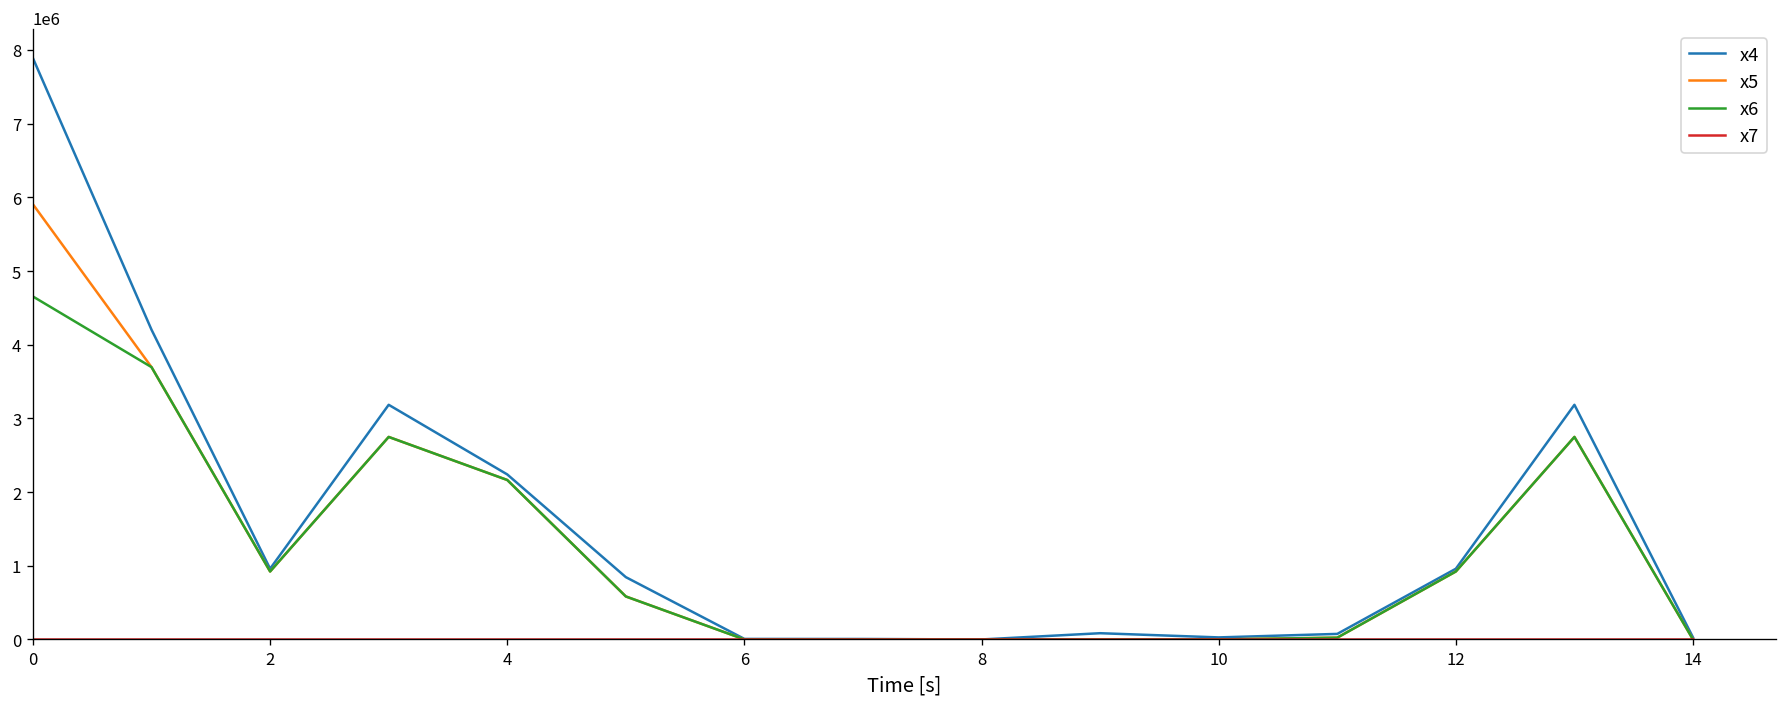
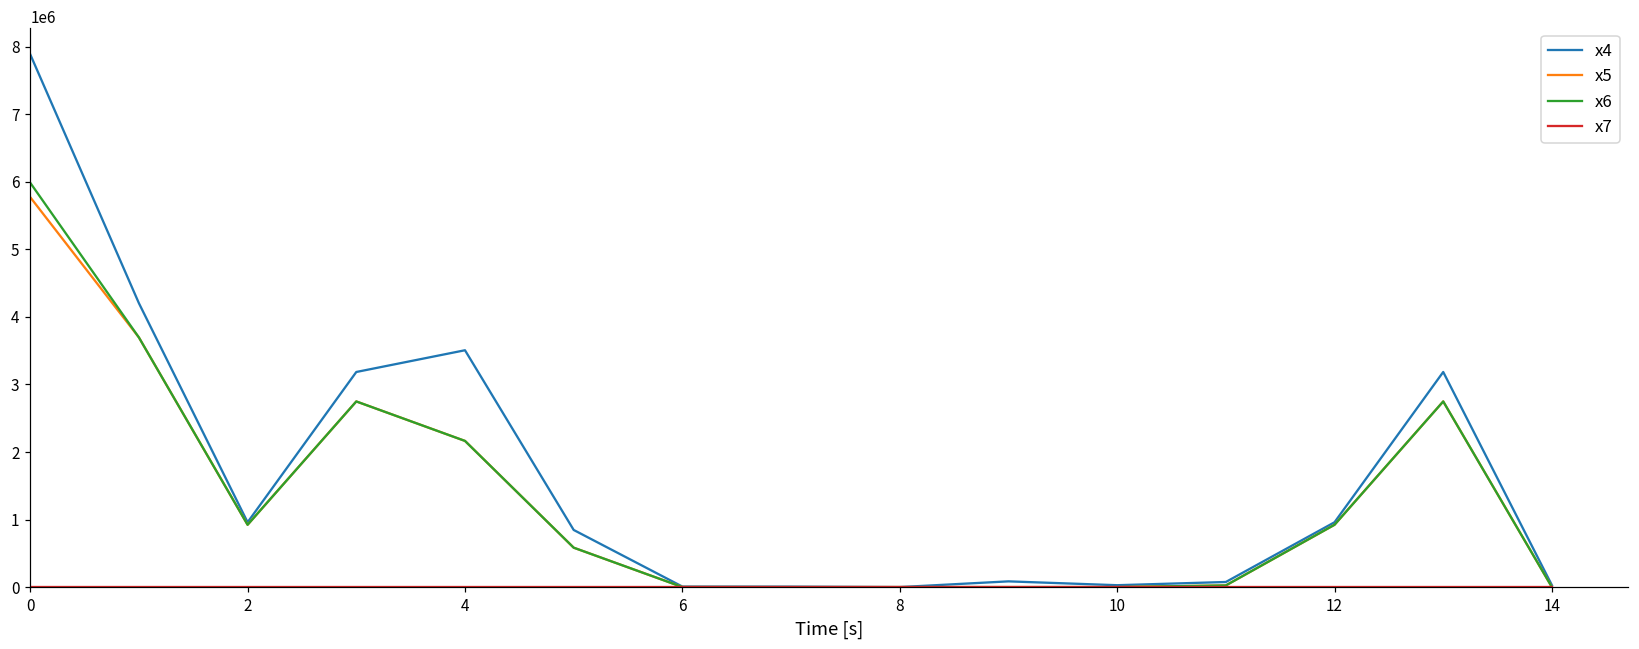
  {
    "x4": {
      "0": 7900000,
-     "4": 2200000
+     "4": 3500000
    },
    "x5": {
-     "0": 5900000
+     "0": 5800000
    },
    "x6": {
-     "0": 4700000
+     "0": 6000000
    },
    "x7": {
      "0": 0,
      "2": 0,
      "4": 0,
      "12": 0
    }
  }
